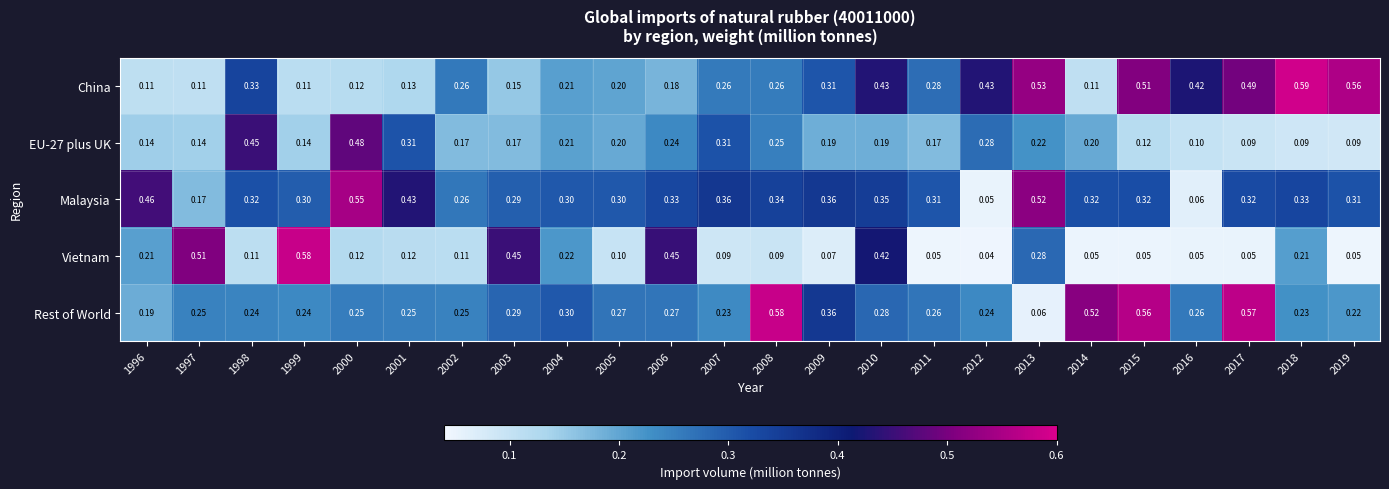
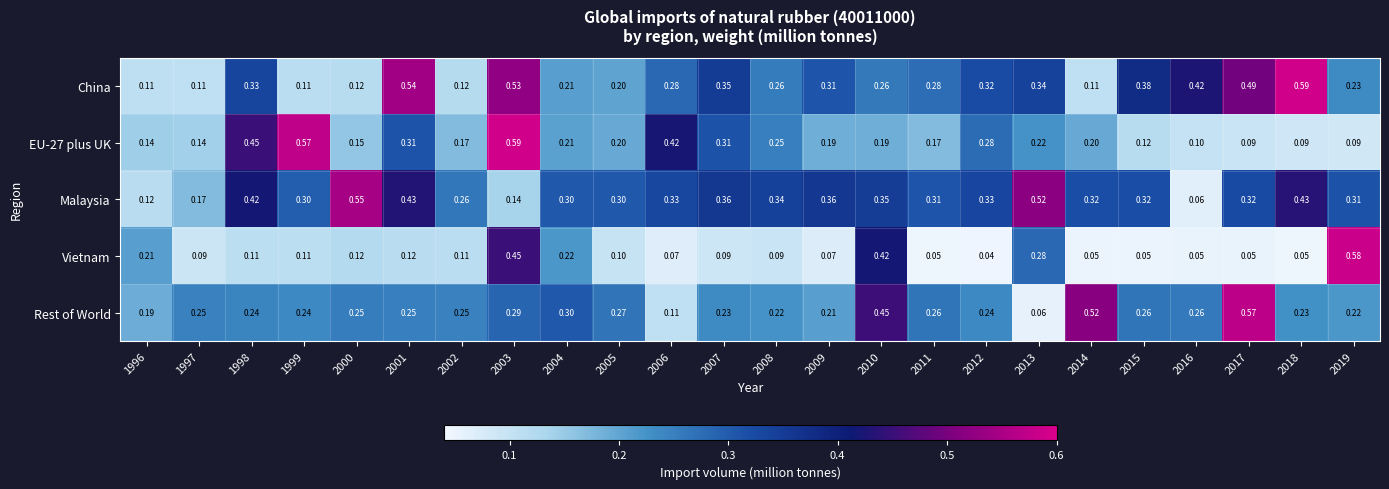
  {
    "China": {
      "1996": 0.11,
      "1997": 0.11,
      "1998": 0.33,
      "1999": 0.11,
      "2000": 0.12,
-     "2001": 0.13,
-     "2002": 0.26,
-     "2003": 0.15,
+     "2001": 0.54,
+     "2002": 0.12,
+     "2003": 0.53,
      "2004": 0.21,
      "2005": 0.20,
-     "2006": 0.18,
-     "2007": 0.26,
+     "2006": 0.28,
+     "2007": 0.35,
      "2008": 0.26,
      "2009": 0.31,
-     "2010": 0.43,
+     "2010": 0.26,
      "2011": 0.28,
-     "2012": 0.43,
-     "2013": 0.53,
+     "2012": 0.32,
+     "2013": 0.34,
      "2014": 0.11,
-     "2015": 0.51,
+     "2015": 0.38,
      "2016": 0.42,
      "2017": 0.49,
      "2018": 0.59,
-     "2019": 0.56
+     "2019": 0.23
    },
    "EU-27 plus UK": {
      "1996": 0.14,
      "1997": 0.14,
      "1998": 0.45,
-     "1999": 0.14,
-     "2000": 0.48,
+     "1999": 0.57,
+     "2000": 0.15,
      "2001": 0.31,
      "2002": 0.17,
-     "2003": 0.17,
+     "2003": 0.59,
      "2004": 0.21,
      "2005": 0.20,
-     "2006": 0.24,
+     "2006": 0.42,
      "2007": 0.31,
      "2008": 0.25,
      "2009": 0.19,
      "2010": 0.19,
      "2011": 0.17,
      "2012": 0.28,
      "2013": 0.22,
      "2014": 0.20,
      "2015": 0.12,
      "2016": 0.10,
      "2017": 0.09,
      "2018": 0.09,
      "2019": 0.09
    },
    "Malaysia": {
-     "1996": 0.46,
+     "1996": 0.12,
      "1997": 0.17,
-     "1998": 0.32,
+     "1998": 0.42,
      "1999": 0.30,
      "2000": 0.55,
      "2001": 0.43,
      "2002": 0.26,
-     "2003": 0.29,
+     "2003": 0.14,
      "2004": 0.30,
      "2005": 0.30,
      "2006": 0.33,
      "2007": 0.36,
      "2008": 0.34,
      "2009": 0.36,
      "2010": 0.35,
      "2011": 0.31,
-     "2012": 0.05,
+     "2012": 0.33,
      "2013": 0.52,
      "2014": 0.32,
      "2015": 0.32,
      "2016": 0.06,
      "2017": 0.32,
-     "2018": 0.33,
+     "2018": 0.43,
      "2019": 0.31
    },
    "Vietnam": {
      "1996": 0.21,
-     "1997": 0.51,
+     "1997": 0.09,
      "1998": 0.11,
-     "1999": 0.58,
+     "1999": 0.11,
      "2000": 0.12,
      "2001": 0.12,
      "2002": 0.11,
      "2003": 0.45,
      "2004": 0.22,
      "2005": 0.10,
-     "2006": 0.45,
+     "2006": 0.07,
      "2007": 0.09,
      "2008": 0.09,
      "2009": 0.07,
      "2010": 0.42,
      "2011": 0.05,
      "2012": 0.04,
      "2013": 0.28,
      "2014": 0.05,
      "2015": 0.05,
      "2016": 0.05,
      "2017": 0.05,
-     "2018": 0.21,
-     "2019": 0.05
+     "2018": 0.05,
+     "2019": 0.58
    },
    "Rest of World": {
      "1996": 0.19,
      "1997": 0.25,
      "1998": 0.24,
      "1999": 0.24,
      "2000": 0.25,
      "2001": 0.25,
      "2002": 0.25,
      "2003": 0.29,
      "2004": 0.30,
      "2005": 0.27,
-     "2006": 0.27,
+     "2006": 0.11,
      "2007": 0.23,
-     "2008": 0.58,
-     "2009": 0.36,
-     "2010": 0.28,
+     "2008": 0.22,
+     "2009": 0.21,
+     "2010": 0.45,
      "2011": 0.26,
      "2012": 0.24,
      "2013": 0.06,
      "2014": 0.52,
-     "2015": 0.56,
+     "2015": 0.26,
      "2016": 0.26,
      "2017": 0.57,
      "2018": 0.23,
      "2019": 0.22
    }
  }
